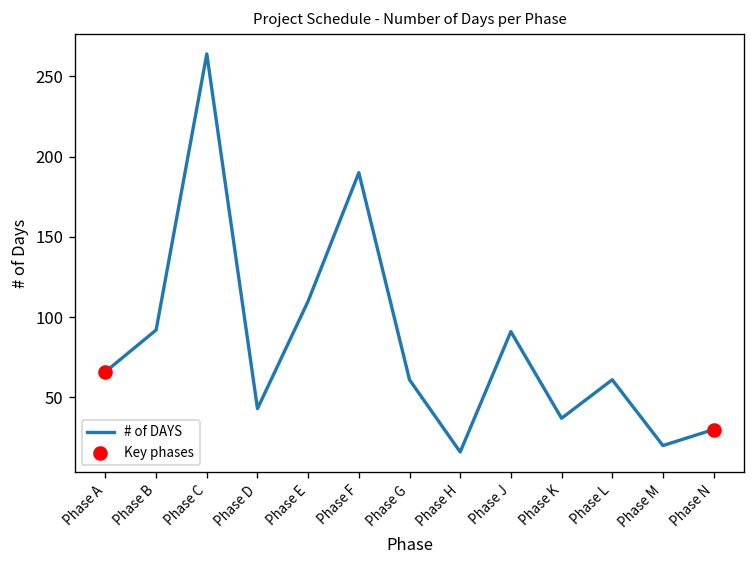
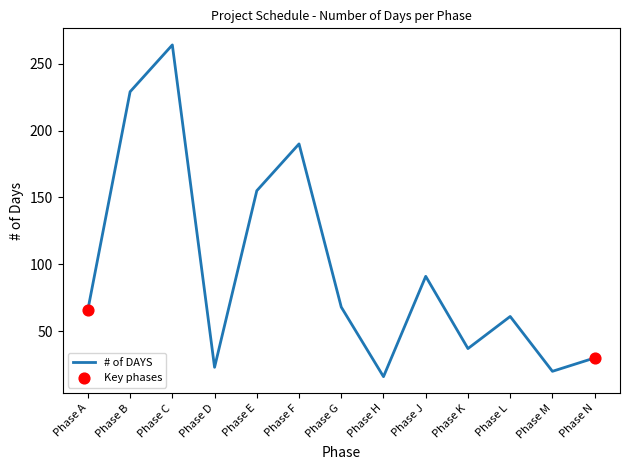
  {
    "# of DAYS": {
-     "Phase B": 92,
+     "Phase B": 229,
      "Phase C": 264,
-     "Phase D": 43,
-     "Phase E": 110,
+     "Phase D": 23,
+     "Phase E": 155,
      "Phase F": 190,
-     "Phase G": 61,
+     "Phase G": 68,
      "Phase H": 16,
      "Phase J": 91,
      "Phase K": 37,
      "Phase L": 61,
      "Phase M": 20
    }
  }
